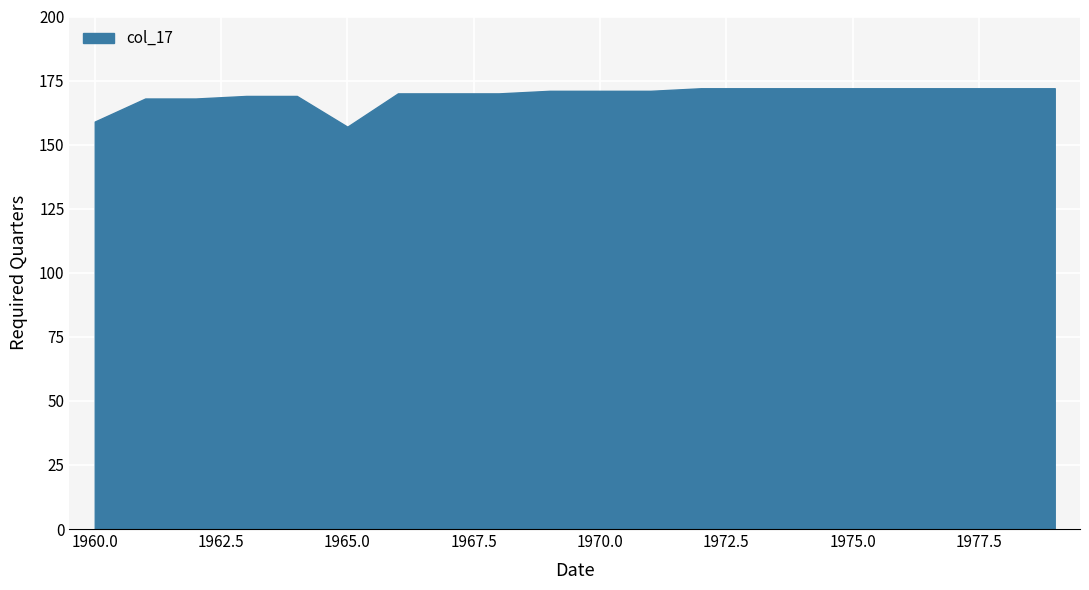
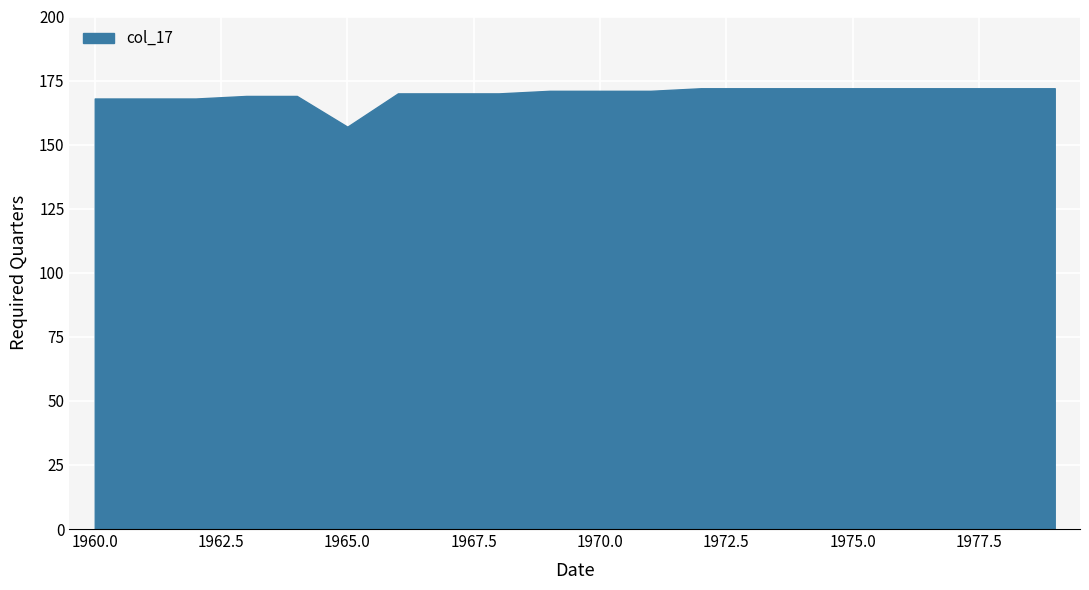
  {
-   "1960.0": 159,
+   "1960.0": 168,
    "1965.0": 157,
    "1970.0": 171,
    "1975.0": 172
  }
